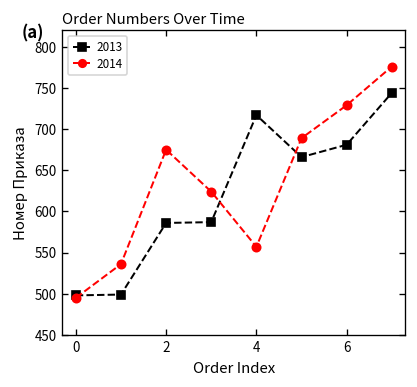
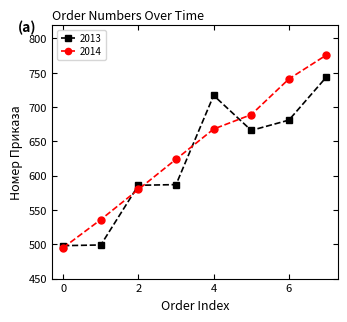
  {
    "2013": {
      "2": 590,
      "4": 720,
      "6": 680
    },
    "2014": {
-     "2": 680,
-     "4": 560,
-     "6": 730
+     "2": 580,
+     "4": 670,
+     "6": 740
    }
  }
